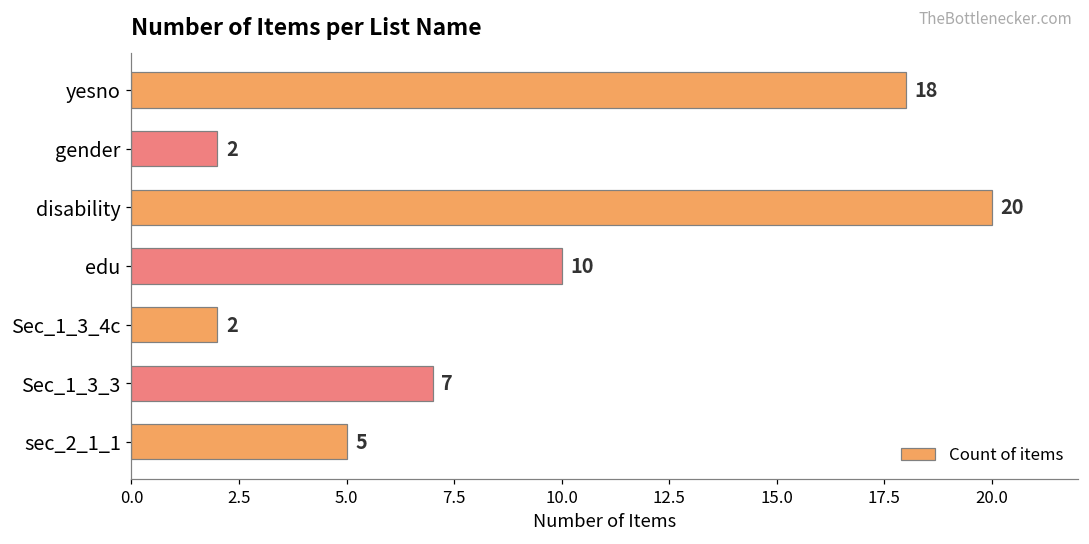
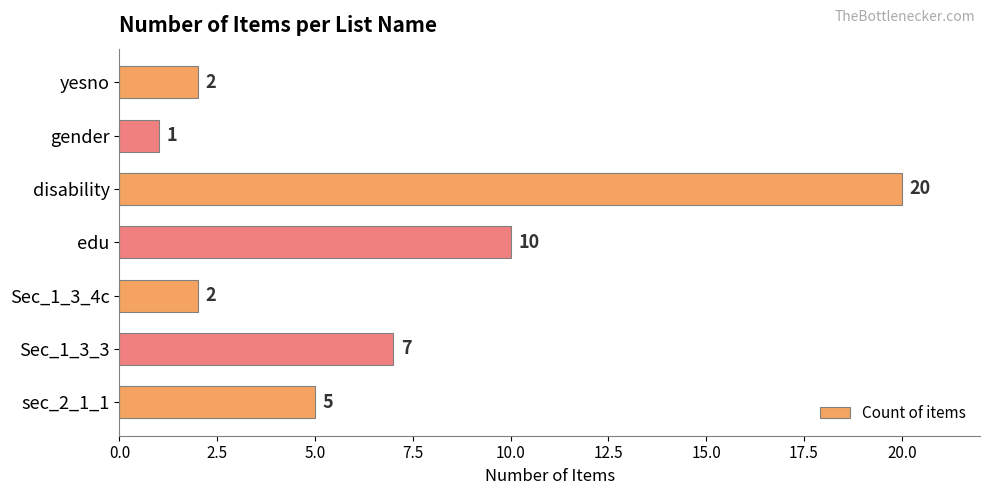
  {
-   "yesno": 18,
-   "gender": 2,
+   "yesno": 2,
+   "gender": 1,
    "disability": 20,
    "edu": 10,
    "Sec_1_3_4c": 2,
    "Sec_1_3_3": 7,
    "sec_2_1_1": 5
  }
